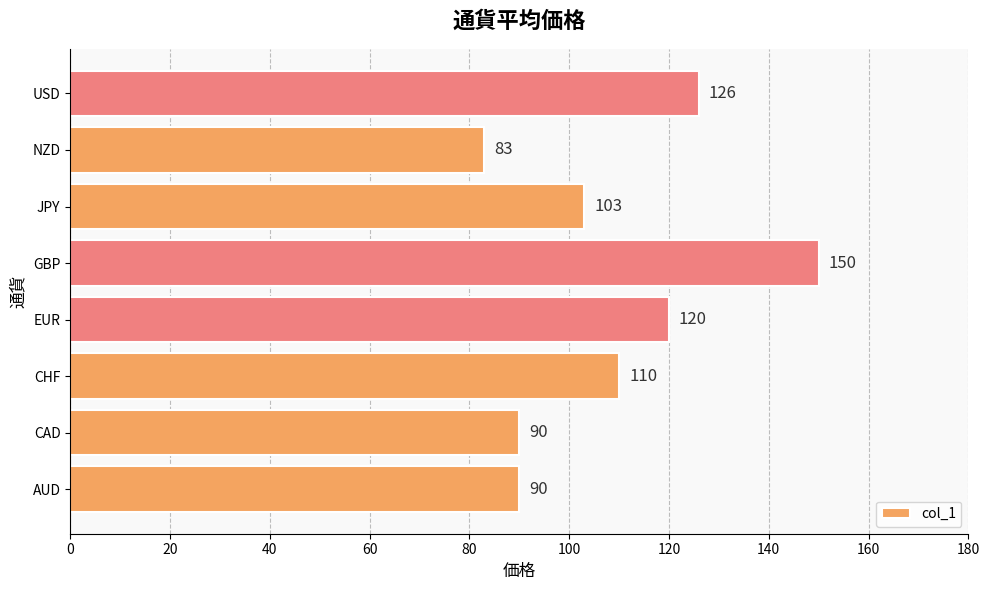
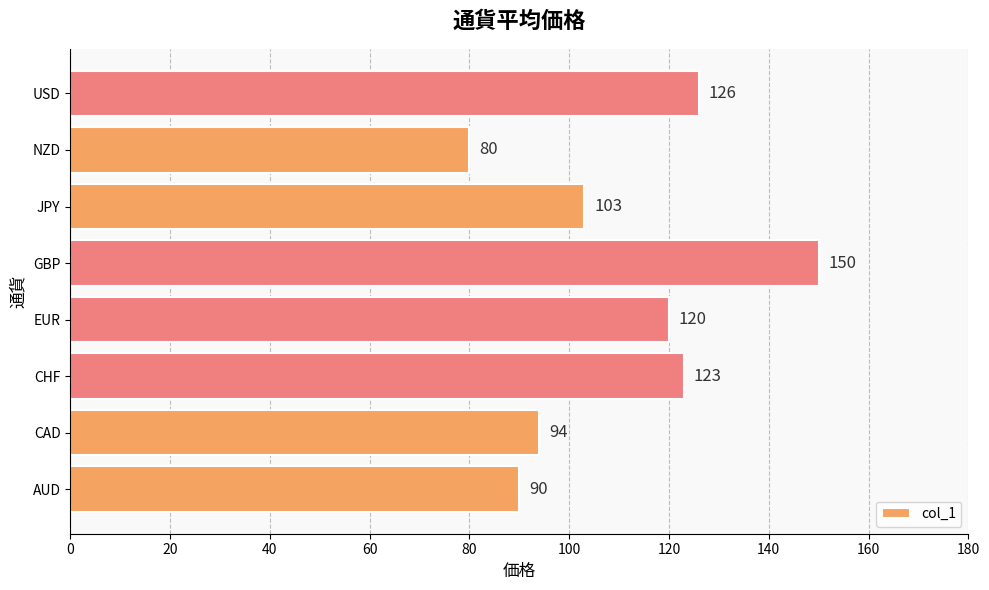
  {
    "USD": 126,
-   "NZD": 83,
+   "NZD": 80,
    "JPY": 103,
    "GBP": 150,
    "EUR": 120,
-   "CHF": 110,
-   "CAD": 90,
+   "CHF": 123,
+   "CAD": 94,
    "AUD": 90
  }
